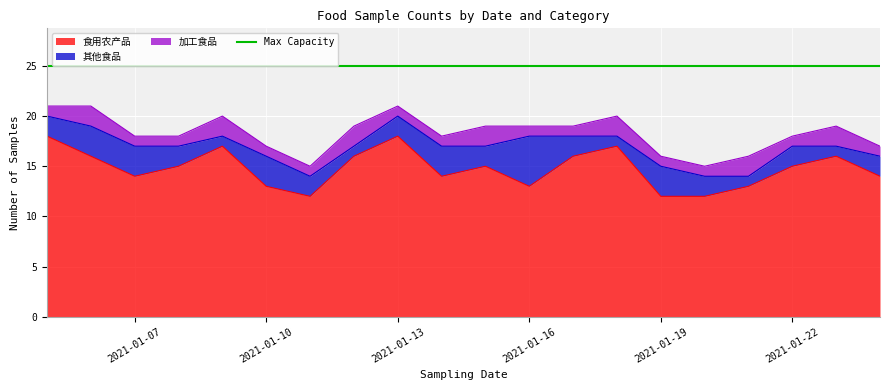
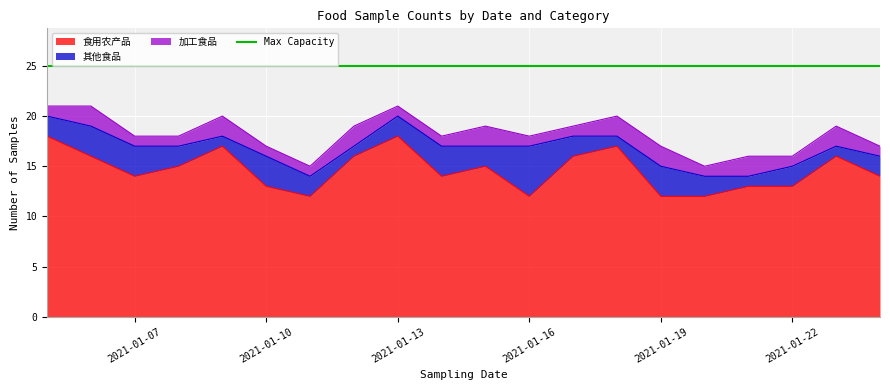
  {
    "食用农产品": {
      "2021-01-07": 14,
      "2021-01-10": 13,
      "2021-01-13": 18,
-     "2021-01-16": 13,
+     "2021-01-16": 12,
      "2021-01-19": 12,
-     "2021-01-22": 15
+     "2021-01-22": 13
    },
    "其他食品": {
      "2021-01-07": 3,
      "2021-01-10": 3,
      "2021-01-13": 2,
      "2021-01-16": 5,
      "2021-01-19": 3,
      "2021-01-22": 2
    },
    "加工食品": {
      "2021-01-07": 1,
      "2021-01-10": 1,
      "2021-01-13": 1,
      "2021-01-16": 1,
-     "2021-01-19": 1,
+     "2021-01-19": 2,
      "2021-01-22": 1
    }
  }
